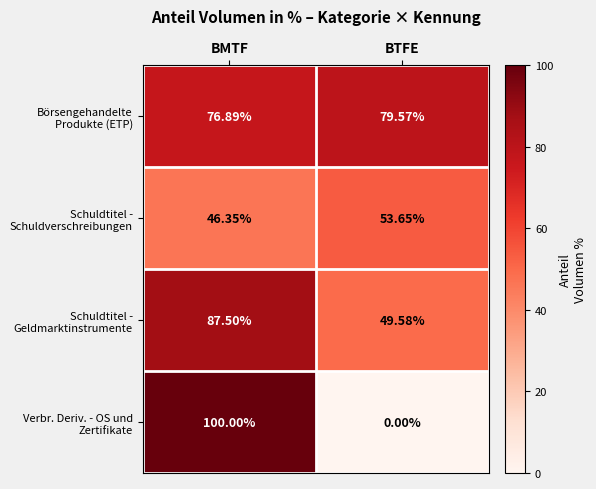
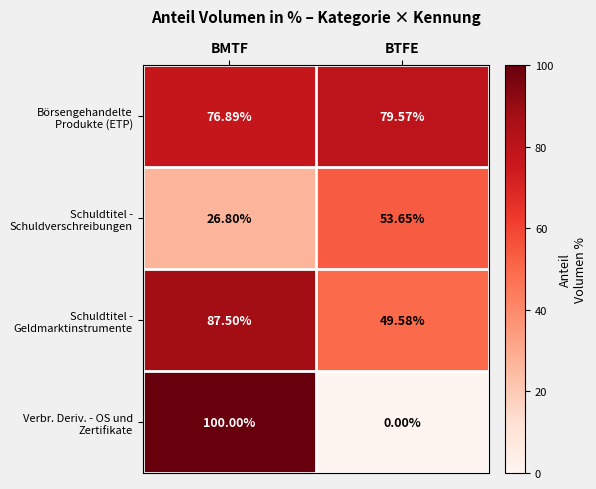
  {
    "Börsengehandelte Produkte (ETP)": {
      "BMTF": "76.89%",
      "BTFE": "79.57%"
    },
    "Schuldtitel - Schuldverschreibungen": {
-     "BMTF": "46.35%",
+     "BMTF": "26.80%",
      "BTFE": "53.65%"
    },
    "Schuldtitel - Geldmarktinstrumente": {
      "BMTF": "87.50%",
      "BTFE": "49.58%"
    },
    "Verbr. Deriv. - OS und Zertifikate": {
      "BMTF": "100.00%",
      "BTFE": "0.00%"
    }
  }
